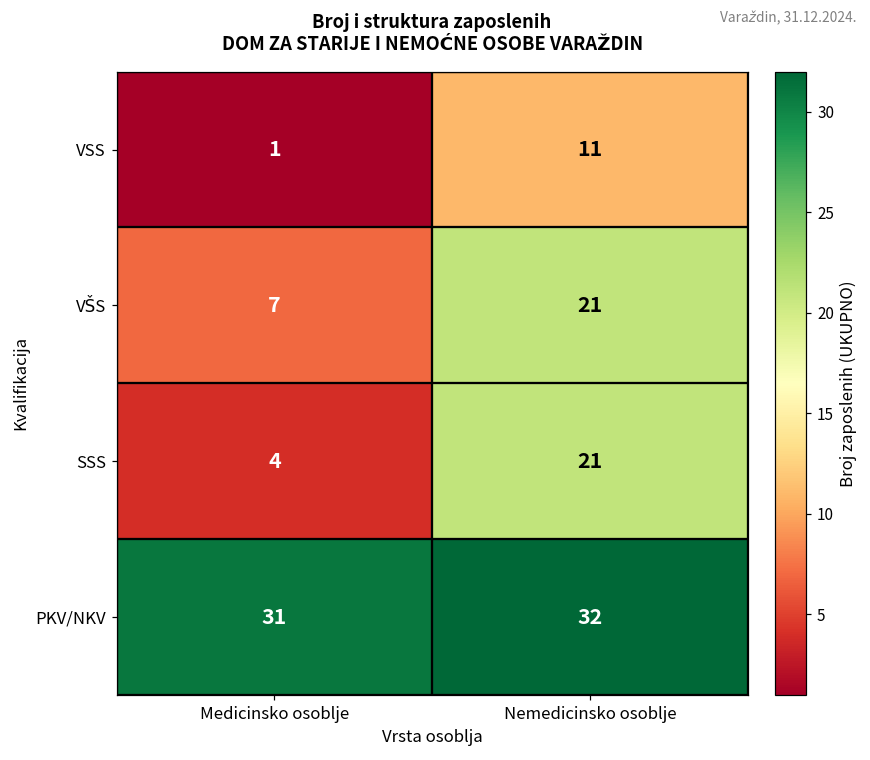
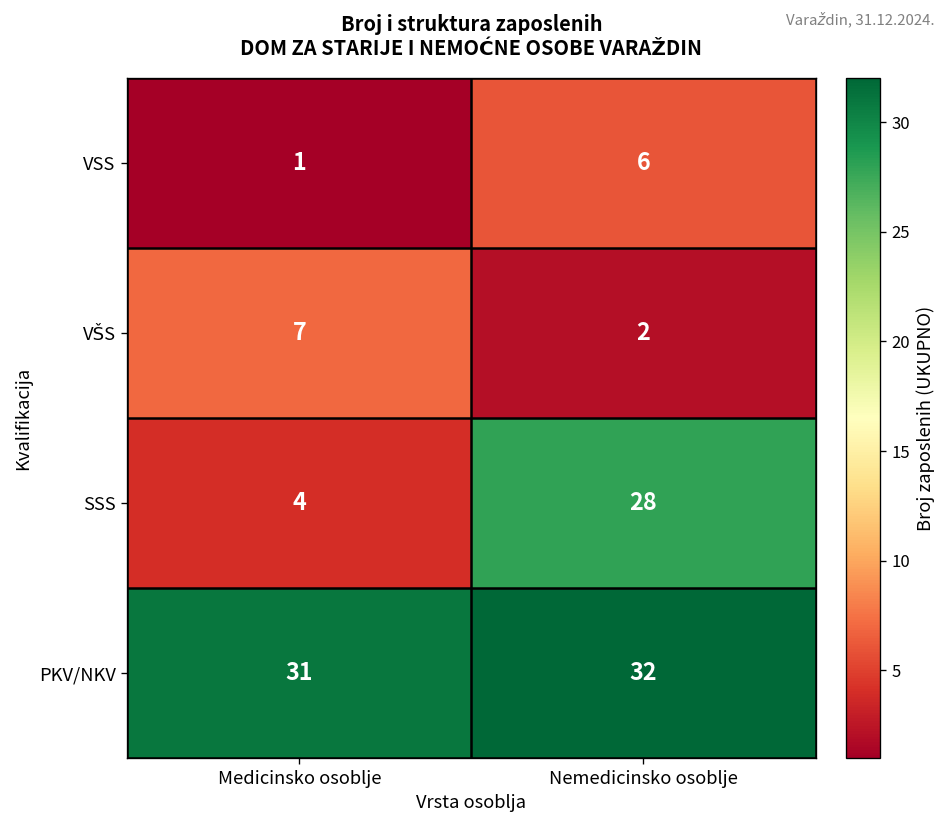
  {
    "VSS": {
      "Medicinsko osoblje": 1,
-     "Nemedicinsko osoblje": 11
+     "Nemedicinsko osoblje": 6
    },
    "VŠS": {
      "Medicinsko osoblje": 7,
-     "Nemedicinsko osoblje": 21
+     "Nemedicinsko osoblje": 2
    },
    "SSS": {
      "Medicinsko osoblje": 4,
-     "Nemedicinsko osoblje": 21
+     "Nemedicinsko osoblje": 28
    },
    "PKV/NKV": {
      "Medicinsko osoblje": 31,
      "Nemedicinsko osoblje": 32
    }
  }
